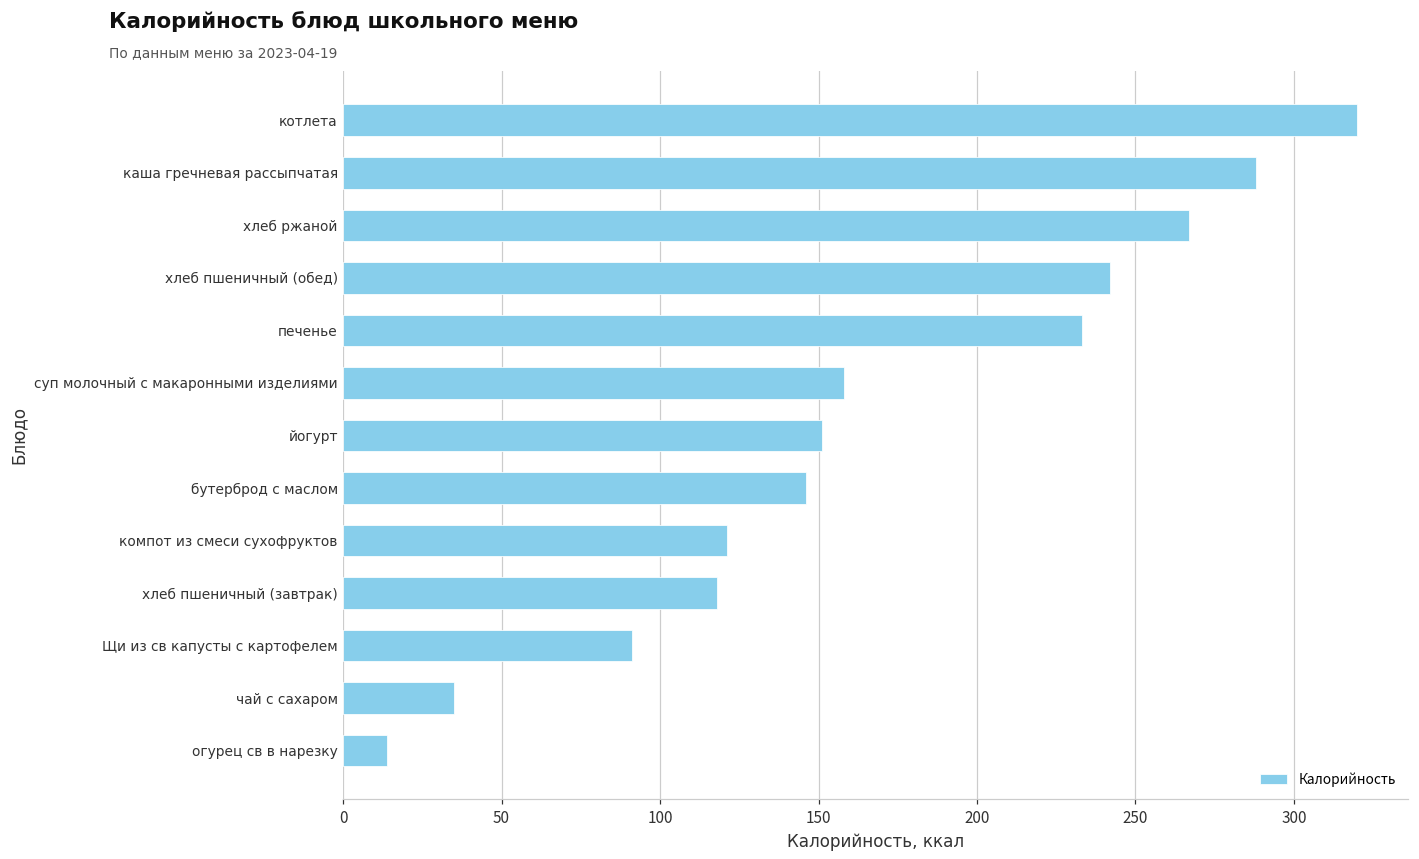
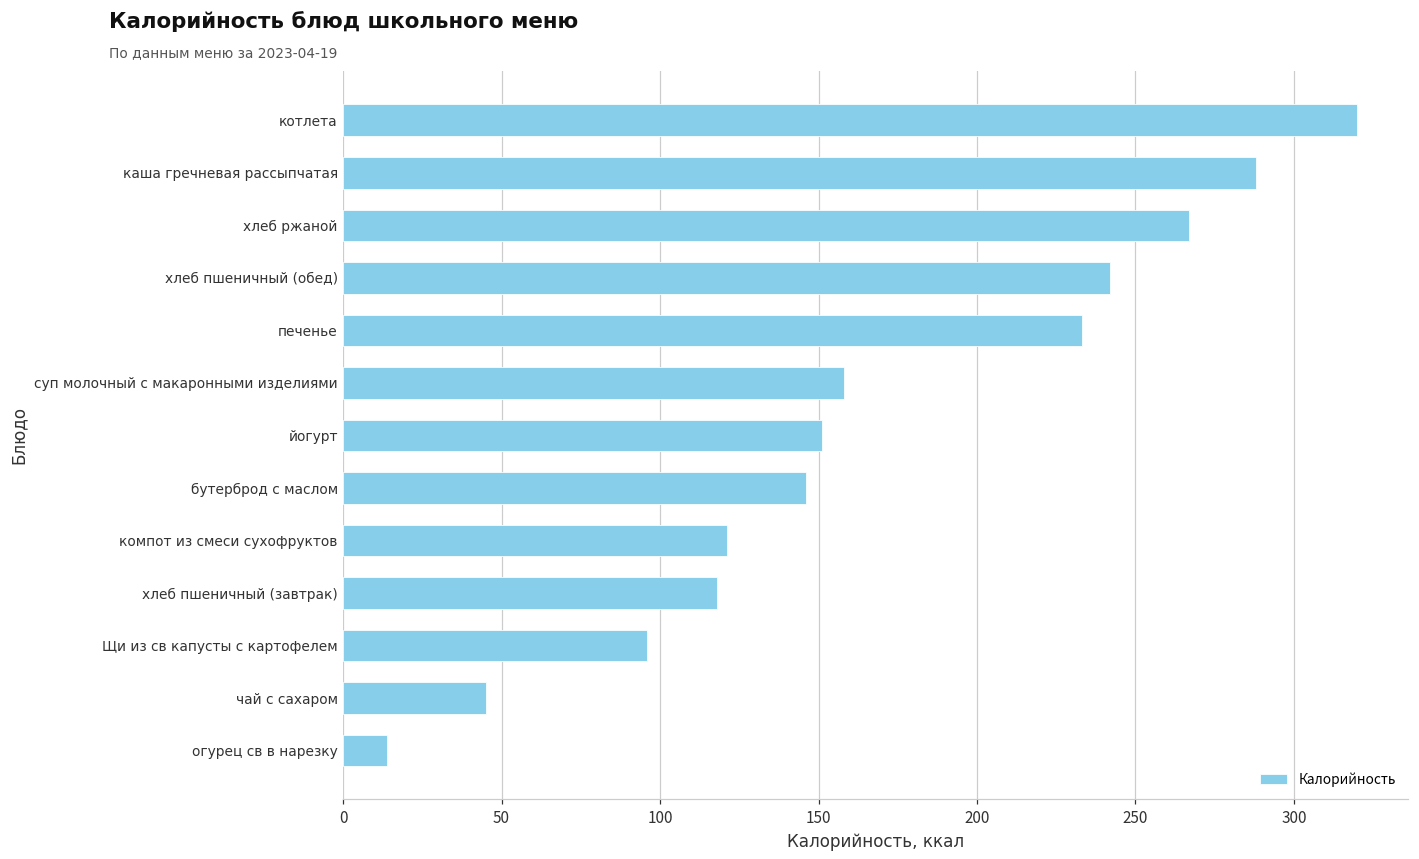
  {
    "котлета": 320,
    "каша гречневая рассыпчатая": 288,
    "хлеб ржаной": 267,
    "хлеб пшеничный (обед)": 242,
    "печенье": 233,
    "суп молочный с макаронными изделиями": 158,
    "йогурт": 151,
    "бутерброд с маслом": 146,
    "компот из смеси сухофруктов": 121,
    "хлеб пшеничный (завтрак)": 118,
-   "Щи из св капусты с картофелем": 91,
-   "чай с сахаром": 35,
+   "Щи из св капусты с картофелем": 96,
+   "чай с сахаром": 45,
    "огурец св в нарезку": 14
  }
